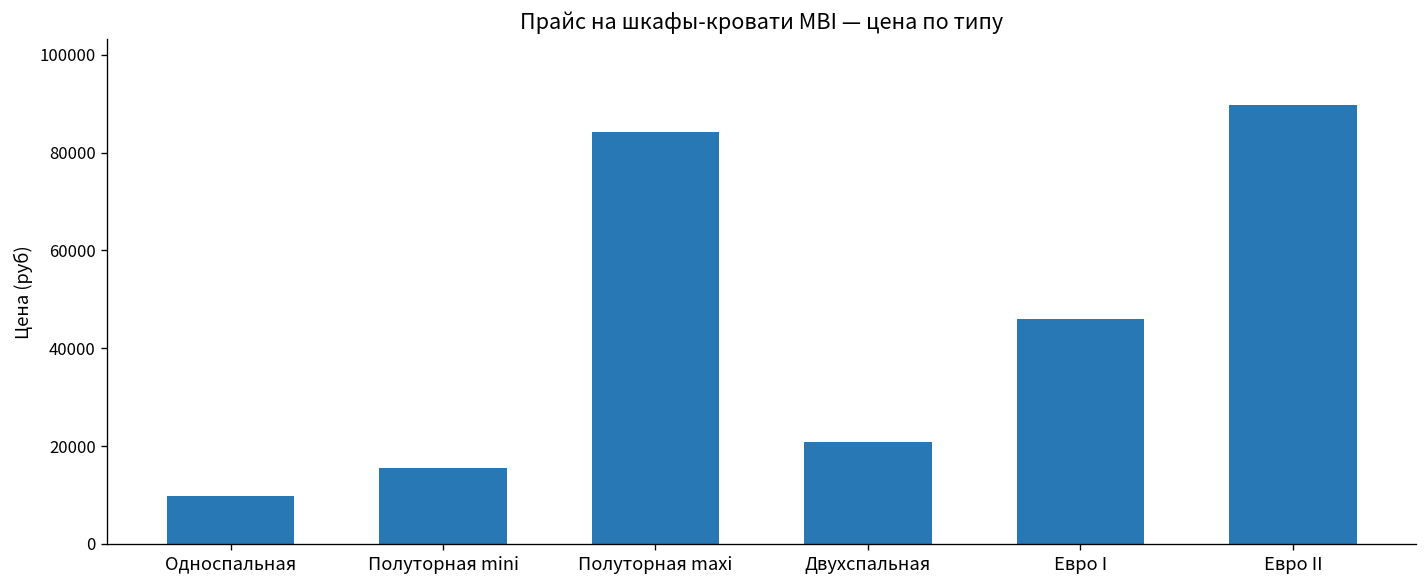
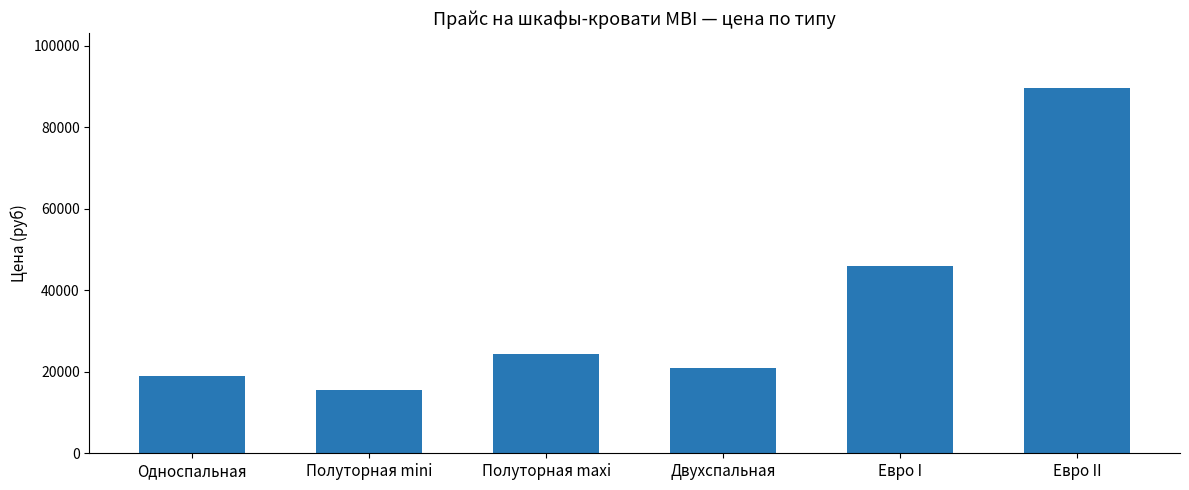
  {
-   "Односпальная": 10000,
+   "Односпальная": 19000,
    "Полуторная mini": 15000,
-   "Полуторная maxi": 84000,
+   "Полуторная maxi": 24000,
    "Двухспальная": 21000,
    "Евро I": 46000,
    "Евро II": 90000
  }
